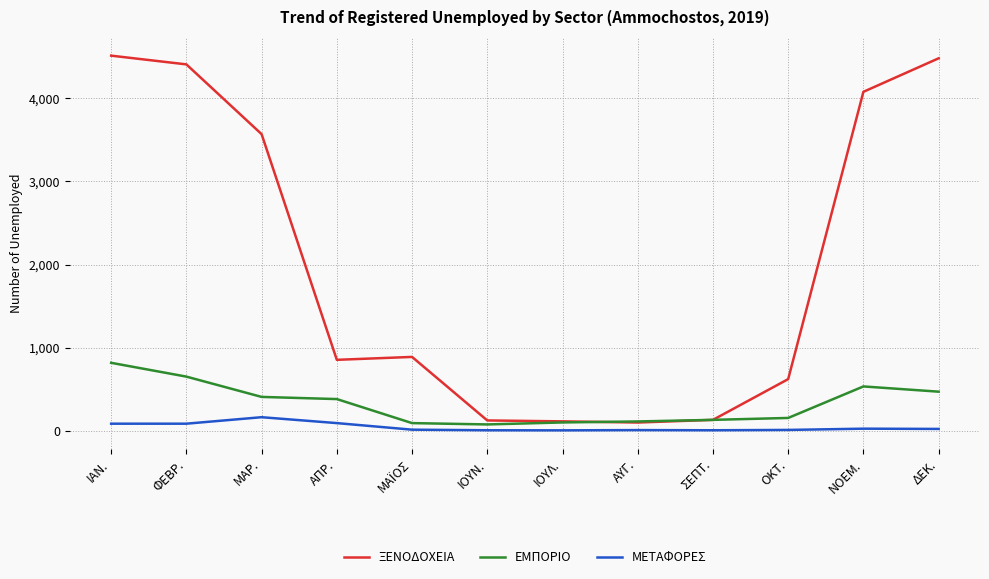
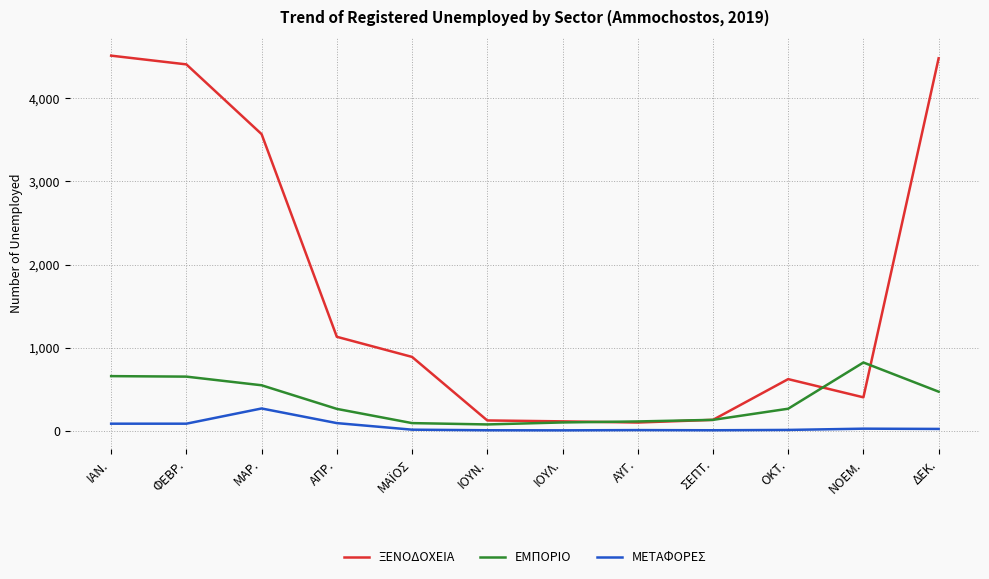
  {
    "ΞΕΝΟΔΟΧΕΙΑ": {
      "ΙΑΝ.": "4,500",
      "ΦΕΒΡ.": "4,400",
      "ΜΑΡ.": "3,600",
-     "ΑΠΡ.": "900",
+     "ΑΠΡ.": "1,100",
      "ΜΑΪΟΣ": "900",
      "ΙΟΥΝ.": "100",
      "ΟΚΤ.": "600",
-     "ΝΟΕΜ.": "4,100",
+     "ΝΟΕΜ.": "400",
      "ΔΕΚ.": "4,500"
    },
    "ΕΜΠΟΡΙΟ": {
-     "ΙΑΝ.": "800",
+     "ΙΑΝ.": "700",
      "ΦΕΒΡ.": "700",
-     "ΜΑΡ.": "400",
-     "ΑΠΡ.": "400",
+     "ΜΑΡ.": "500",
+     "ΑΠΡ.": "300",
      "ΜΑΪΟΣ": "100",
      "ΙΟΥΝ.": "100",
-     "ΟΚΤ.": "200",
-     "ΝΟΕΜ.": "500",
+     "ΟΚΤ.": "300",
+     "ΝΟΕΜ.": "800",
      "ΔΕΚ.": "500"
    },
    "ΜΕΤΑΦΟΡΕΣ": {
      "ΙΑΝ.": "100",
      "ΦΕΒΡ.": "100",
-     "ΜΑΡ.": "200",
+     "ΜΑΡ.": "300",
      "ΑΠΡ.": "100",
      "ΜΑΪΟΣ": "0",
      "ΙΟΥΝ.": "0",
      "ΙΟΥΛ.": "0",
      "ΑΥΓ.": "0",
      "ΣΕΠΤ.": "0",
      "ΟΚΤ.": "0",
      "ΝΟΕΜ.": "0",
      "ΔΕΚ.": "0"
    }
  }
